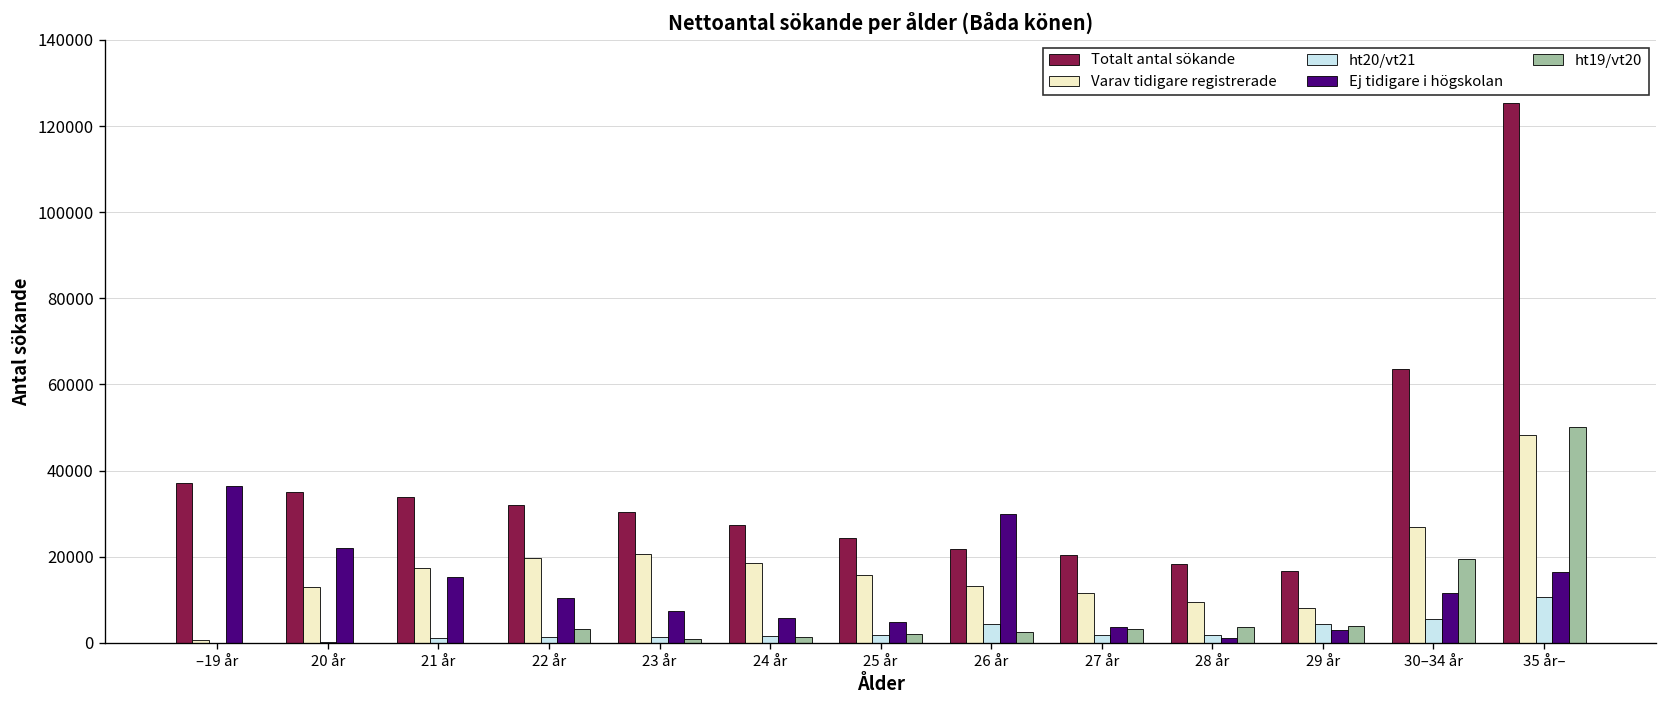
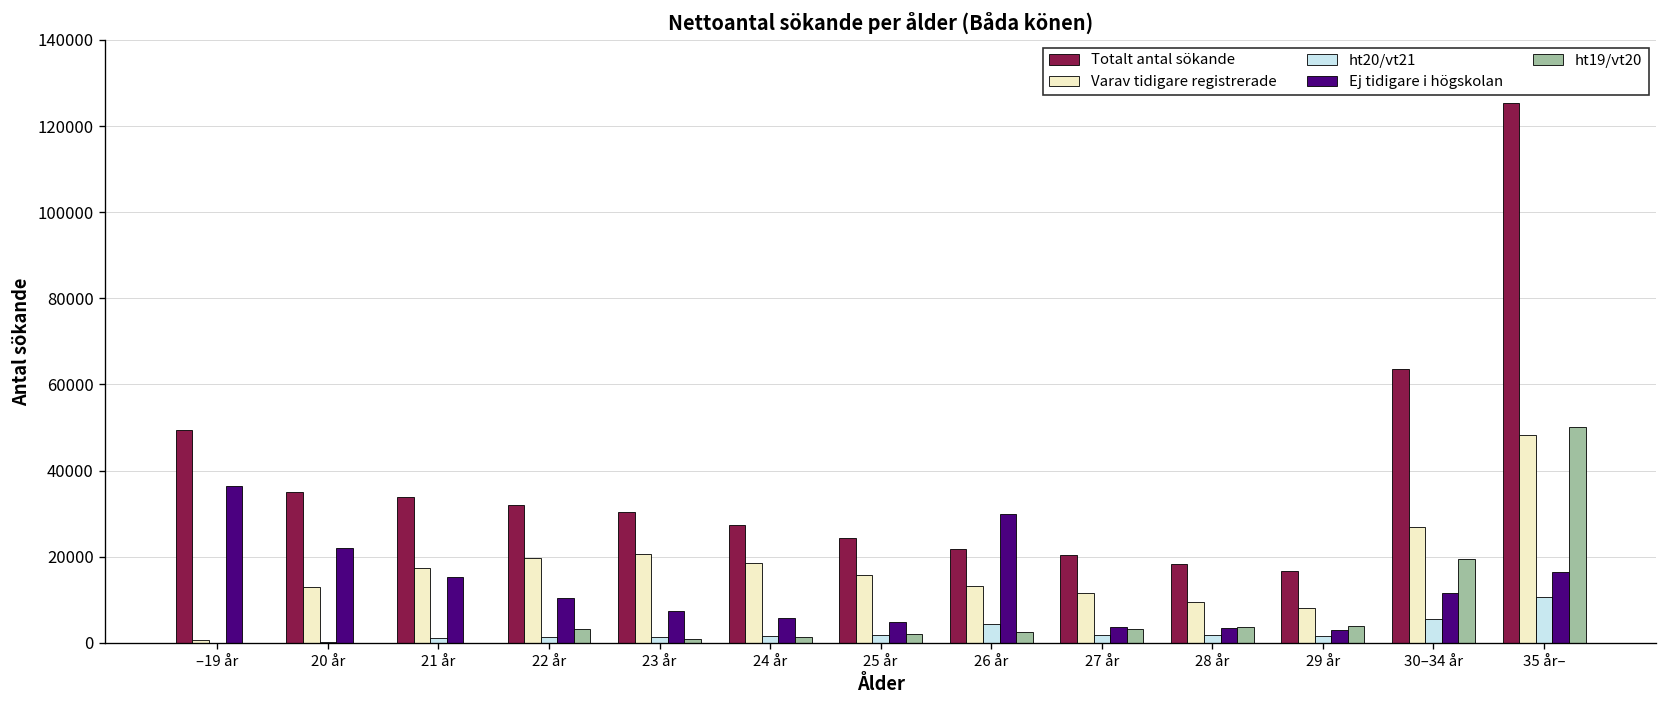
  {
    "Totalt antal sökande": {
-     "–19 år": 37000,
+     "–19 år": 49000,
      "20 år": 35000,
      "21 år": 34000,
      "22 år": 32000,
      "23 år": 30000,
      "24 år": 27000,
      "25 år": 24000,
      "26 år": 22000,
      "27 år": 20000,
      "28 år": 18000,
      "29 år": 17000,
      "30–34 år": 64000,
      "35 år–": 125000
    },
    "Varav tidigare registrerade": {
      "20 år": 13000,
      "21 år": 17000,
      "22 år": 20000,
      "23 år": 21000,
      "24 år": 18000,
      "25 år": 16000,
      "26 år": 13000,
      "27 år": 11000,
      "28 år": 9000,
      "29 år": 8000,
      "30–34 år": 27000,
      "35 år–": 48000
    },
    "ht20/vt21": {
      "21 år": 1000,
      "22 år": 1000,
      "23 år": 1000,
      "24 år": 2000,
      "25 år": 2000,
      "26 år": 4000,
      "27 år": 2000,
      "28 år": 2000,
-     "29 år": 4000,
+     "29 år": 2000,
      "30–34 år": 6000,
      "35 år–": 11000
    },
    "Ej tidigare i högskolan": {
      "–19 år": 36000,
      "20 år": 22000,
      "21 år": 15000,
      "22 år": 10000,
      "23 år": 7000,
      "24 år": 6000,
      "25 år": 5000,
      "26 år": 30000,
      "27 år": 4000,
-     "28 år": 1000,
+     "28 år": 3000,
      "29 år": 3000,
      "30–34 år": 12000,
      "35 år–": 16000
    },
    "ht19/vt20": {
      "–19 år": 0,
      "22 år": 3000,
      "23 år": 1000,
      "24 år": 1000,
      "25 år": 2000,
      "26 år": 3000,
      "27 år": 3000,
      "28 år": 4000,
      "29 år": 4000,
      "30–34 år": 20000,
      "35 år–": 50000
    }
  }
